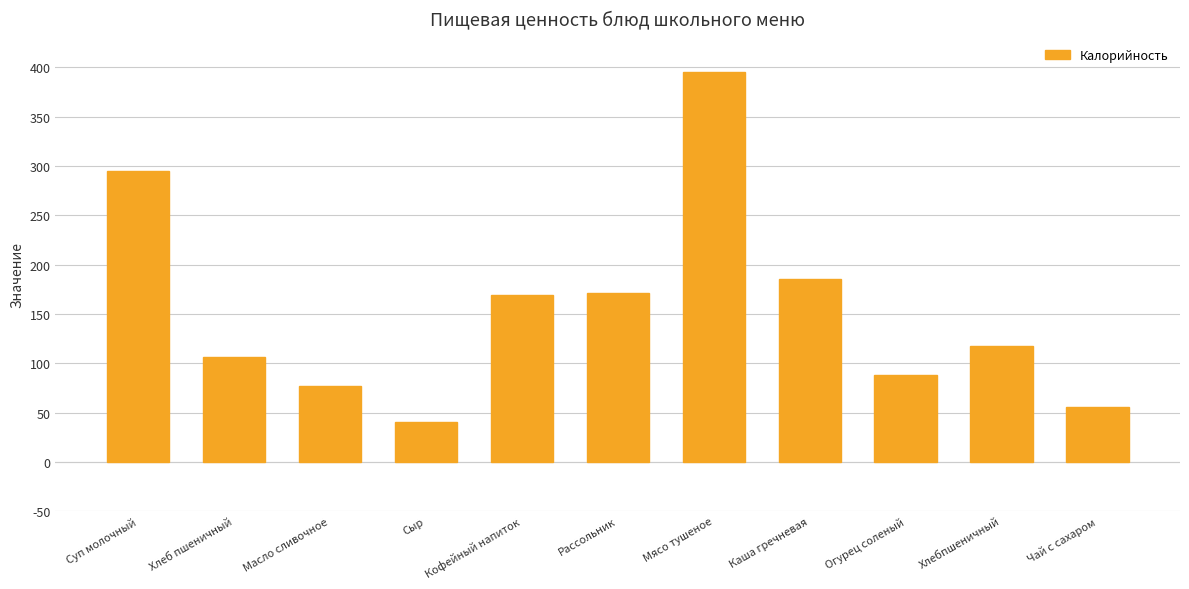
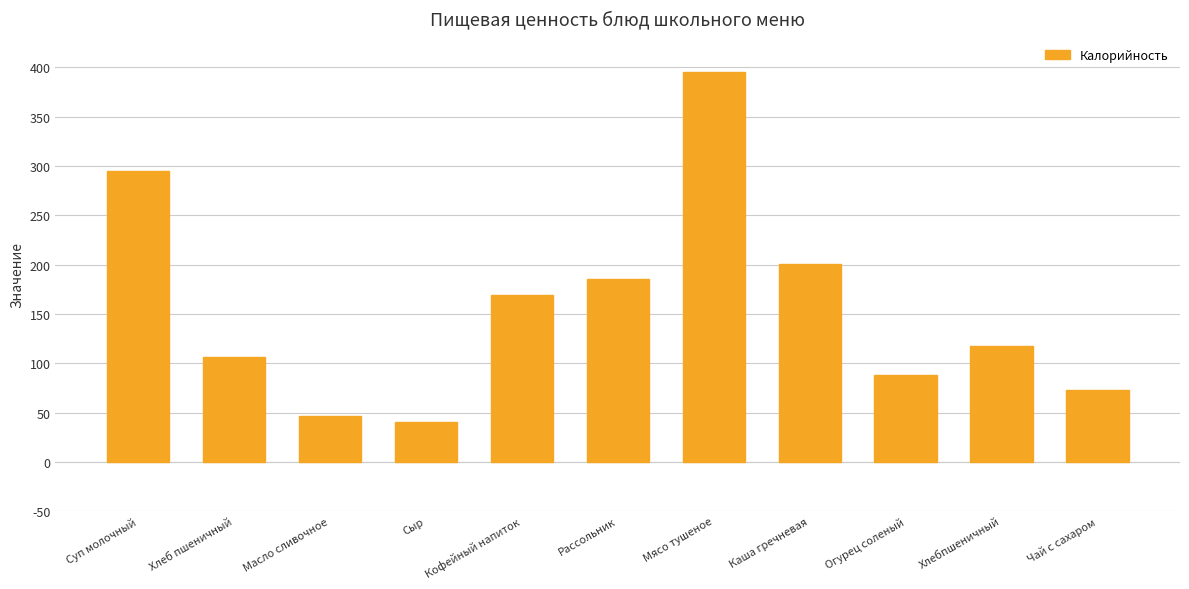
  {
    "Суп молочный": 300,
    "Хлеб пшеничный": 110,
-   "Масло сливочное": 80,
+   "Масло сливочное": 50,
    "Сыр": 40,
    "Кофейный напиток": 170,
-   "Рассольник": 170,
+   "Рассольник": 190,
    "Мясо тушеное": 400,
-   "Каша гречневая": 190,
+   "Каша гречневая": 200,
    "Огурец соленый": 90,
    "Хлебпшеничный": 120,
-   "Чай с сахаром": 60
+   "Чай с сахаром": 70
  }
